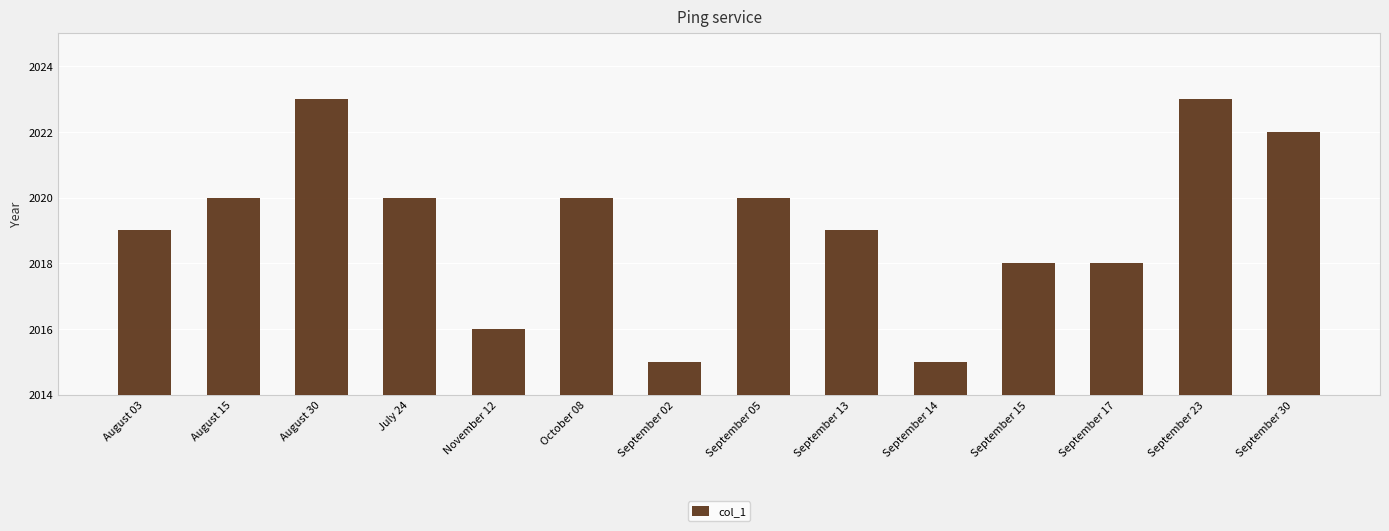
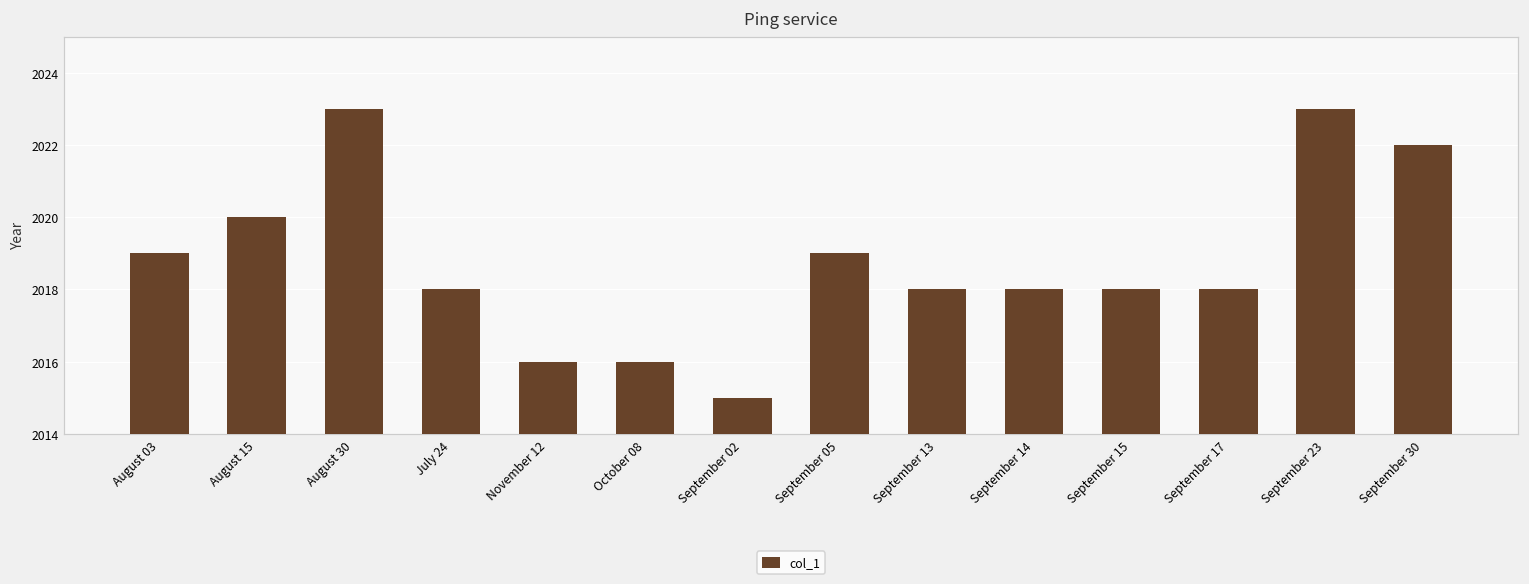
  {
    "August 03": 2019,
    "August 15": 2020,
    "August 30": 2023,
-   "July 24": 2020,
+   "July 24": 2018,
    "November 12": 2016,
-   "October 08": 2020,
+   "October 08": 2016,
    "September 02": 2015,
-   "September 05": 2020,
-   "September 13": 2019,
-   "September 14": 2015,
+   "September 05": 2019,
+   "September 13": 2018,
+   "September 14": 2018,
    "September 15": 2018,
    "September 17": 2018,
    "September 23": 2023,
    "September 30": 2022
  }
